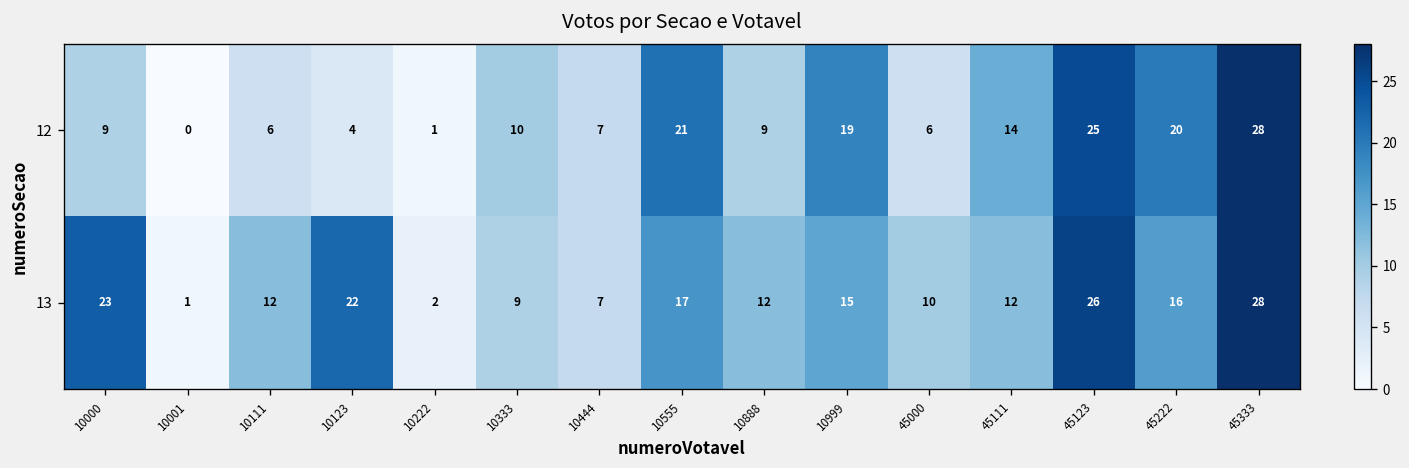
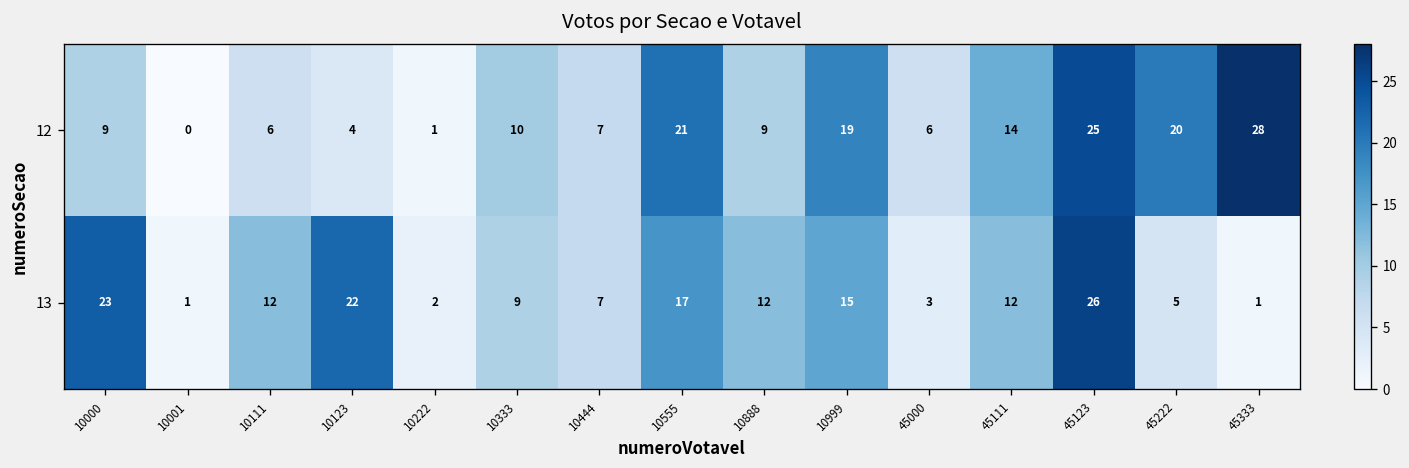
  {
    "12": {
      "10000": 9,
      "10001": 0,
      "10111": 6,
      "10123": 4,
      "10222": 1,
      "10333": 10,
      "10444": 7,
      "10555": 21,
      "10888": 9,
      "10999": 19,
      "45000": 6,
      "45111": 14,
      "45123": 25,
      "45222": 20,
      "45333": 28
    },
    "13": {
      "10000": 23,
      "10001": 1,
      "10111": 12,
      "10123": 22,
      "10222": 2,
      "10333": 9,
      "10444": 7,
      "10555": 17,
      "10888": 12,
      "10999": 15,
-     "45000": 10,
+     "45000": 3,
      "45111": 12,
      "45123": 26,
-     "45222": 16,
-     "45333": 28
+     "45222": 5,
+     "45333": 1
    }
  }
